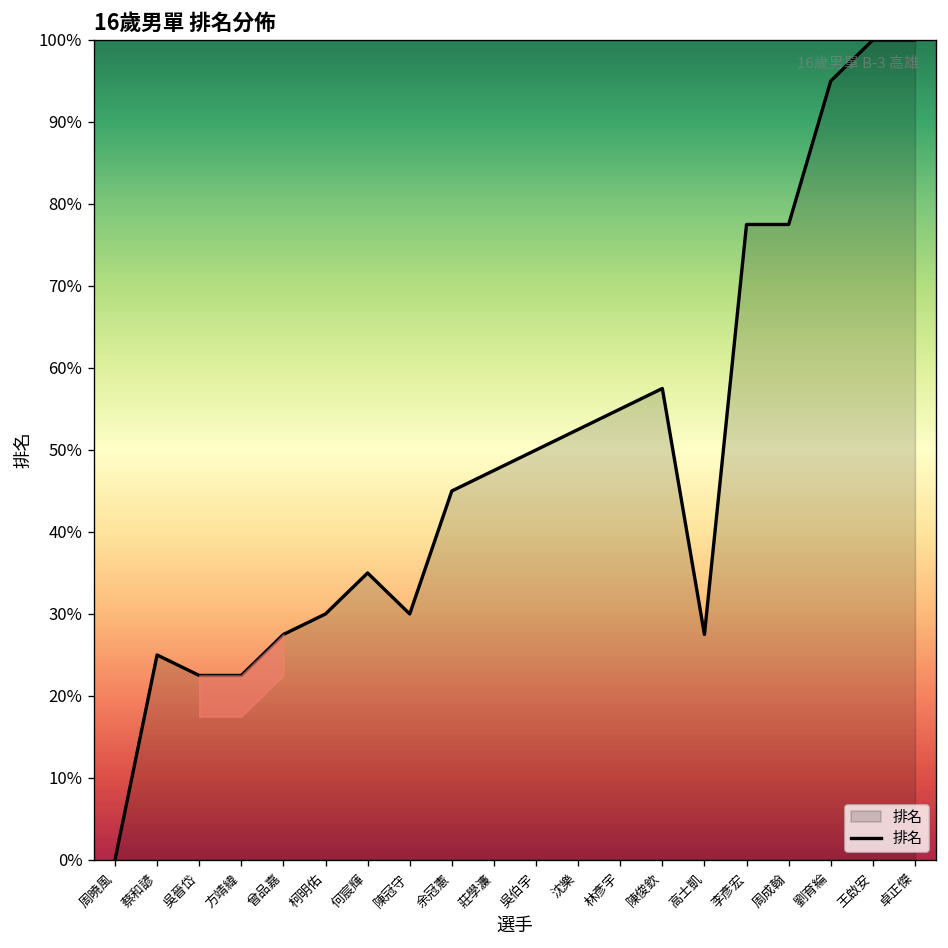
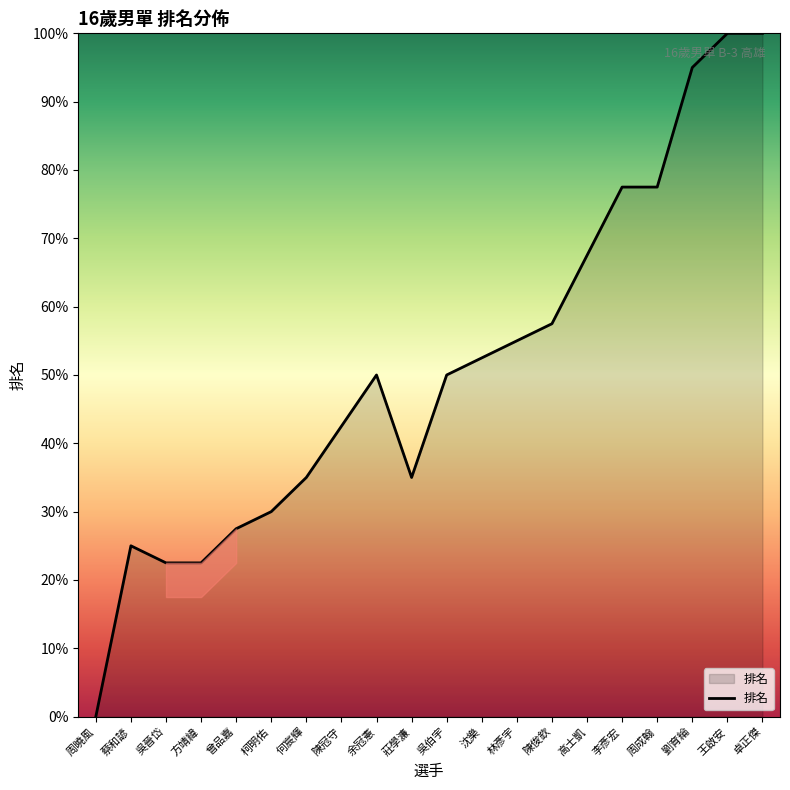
  {
    "排名": {
      "周曉風": "0%",
      "蔡和諺": "25%",
      "柯明佑": "30%",
      "何宸輝": "35%",
-     "陳冠守": "30%",
-     "余冠憲": "45%",
-     "莊學濂": "48%",
+     "陳冠守": "43%",
+     "余冠憲": "50%",
+     "莊學濂": "35%",
      "吳伯宇": "50%",
      "沈樂": "53%",
      "林彥宇": "55%",
      "陳俊欽": "57%",
-     "高士凱": "28%",
+     "高士凱": "68%",
      "李彥宏": "78%",
      "周成翰": "78%",
      "王啟安": "100%",
      "卓正傑": "100%"
    }
  }
